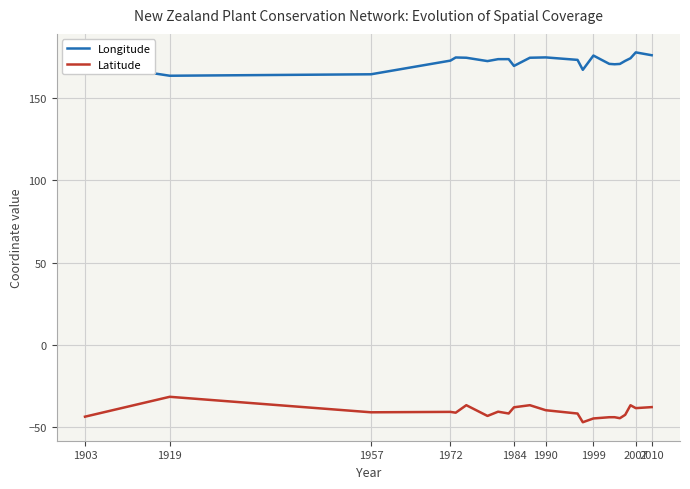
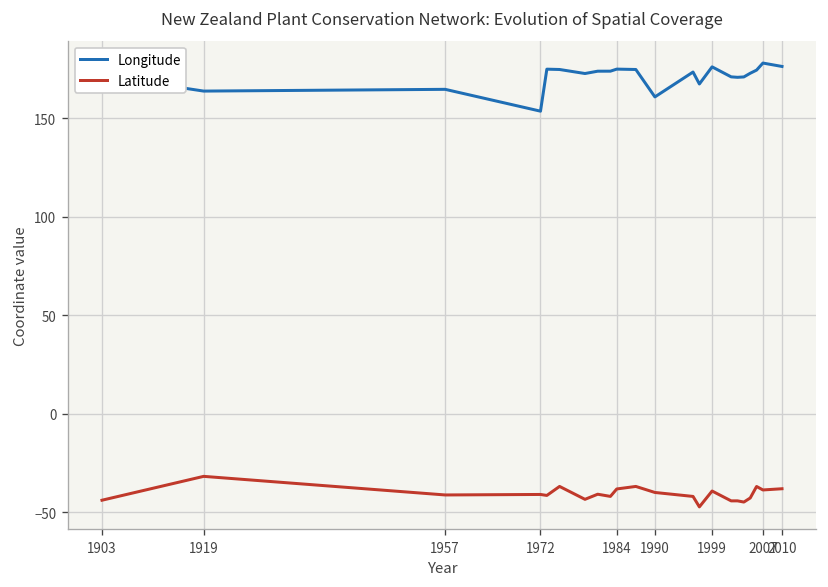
  {
    "Longitude": {
      "1919": 164,
      "1957": 165,
-     "1972": 173,
-     "1984": 170,
-     "1990": 175,
+     "1972": 154,
+     "1984": 175,
+     "1990": 161,
      "1999": 176
    },
    "Latitude": {
      "1903": -44,
      "1919": -32,
      "1957": -41,
      "1972": -41,
      "1984": -38,
      "1990": -40,
-     "1999": -45
+     "1999": -39
    }
  }
